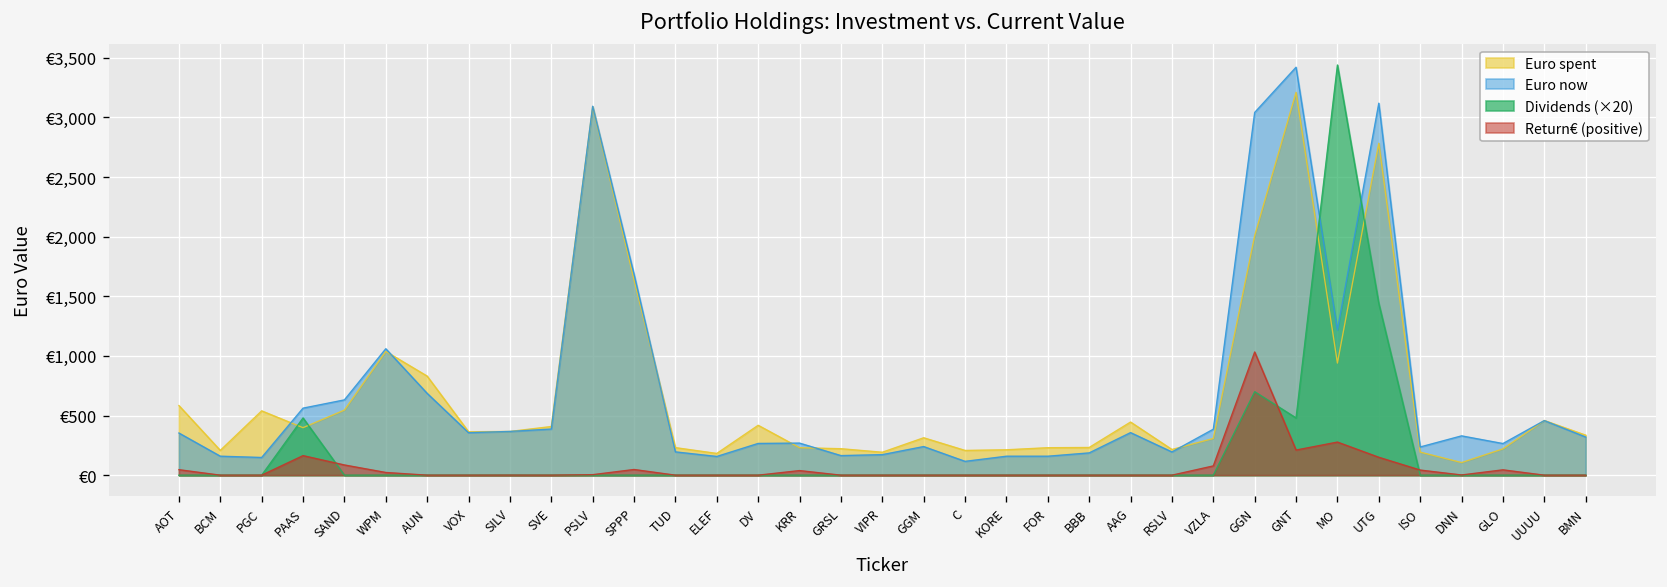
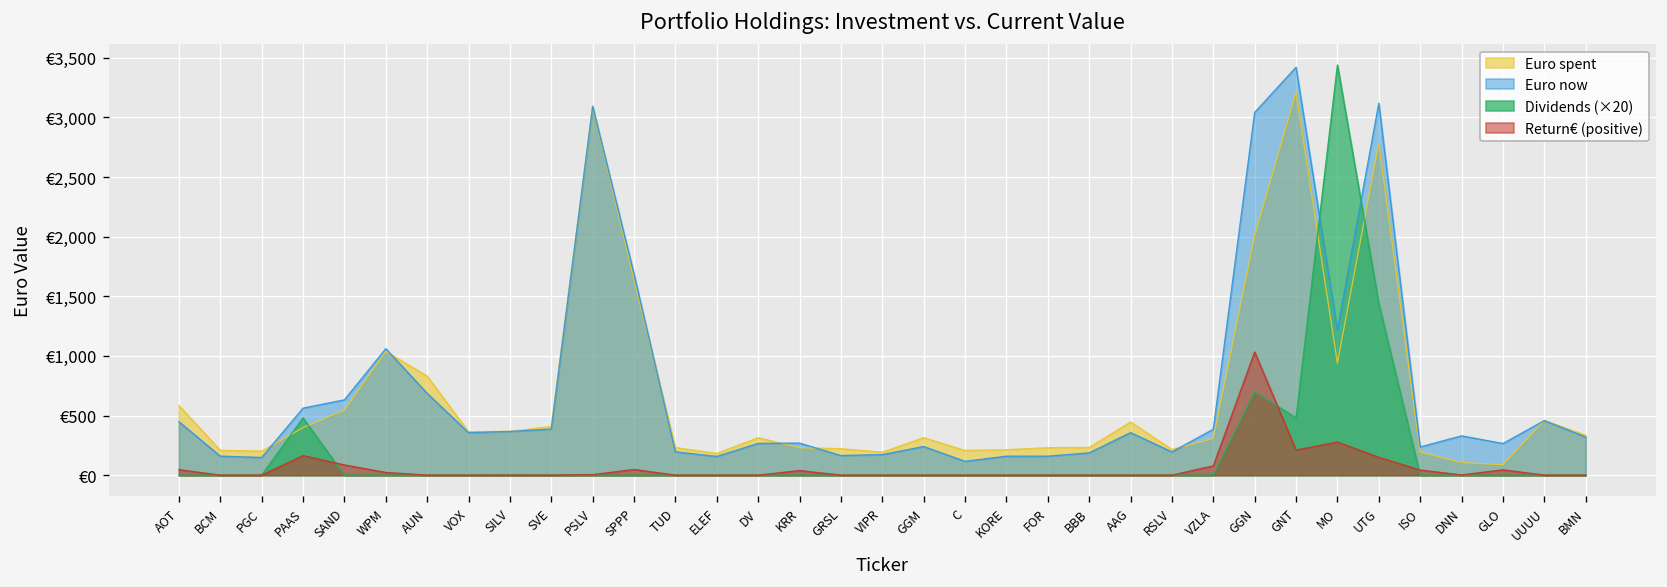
  {
    "Euro spent": {
      "AOT": "€600",
      "BCM": "€200",
-     "PGC": "€500",
+     "PGC": "€200",
      "PAAS": "€400",
      "SAND": "€500",
      "AUN": "€800",
      "SPPP": "€1,600",
      "TUD": "€200",
-     "DV": "€400",
+     "DV": "€300",
      "KRR": "€200",
      "GRSL": "€200",
      "GGM": "€300",
      "C": "€200",
      "KORE": "€200",
      "FOR": "€200",
      "BBB": "€200",
      "AAG": "€400",
      "VZLA": "€300",
      "GGN": "€2,000",
      "GNT": "€3,200",
      "MO": "€900",
      "UTG": "€2,800",
      "ISO": "€200",
      "DNN": "€100",
-     "GLO": "€200"
+     "GLO": "€100"
    },
    "Euro now": {
-     "AOT": "€350",
+     "AOT": "€450",
      "BCM": "€200",
      "PGC": "€100",
      "PAAS": "€600",
      "SAND": "€600",
      "AUN": "€700",
      "SPPP": "€1,700",
      "TUD": "€200",
      "DV": "€300",
      "KRR": "€300",
      "GRSL": "€200",
      "GGM": "€200",
      "C": "€100",
      "KORE": "€200",
      "FOR": "€200",
      "BBB": "€200",
      "AAG": "€400",
      "VZLA": "€400",
      "GGN": "€3,000",
      "GNT": "€3,400",
      "MO": "€1,200",
      "UTG": "€3,100",
      "ISO": "€200",
      "DNN": "€300",
      "GLO": "€300"
    },
    "Dividends (×20)": {
      "AOT": "€0",
      "PAAS": "€500",
      "SAND": "€0",
      "SPPP": "€0",
      "KRR": "€0",
      "VZLA": "€0",
      "GGN": "€700",
      "GNT": "€500",
      "MO": "€3,400",
      "UTG": "€1,400",
      "ISO": "€0",
      "GLO": "€0"
    },
    "Return€ (positive)": {
      "AOT": "€0",
      "PAAS": "€200",
      "SAND": "€100",
      "SPPP": "€0",
      "KRR": "€0",
      "VZLA": "€100",
      "GGN": "€1,000",
      "GNT": "€200",
      "MO": "€300",
      "UTG": "€200",
      "ISO": "€0",
      "GLO": "€0"
    }
  }
